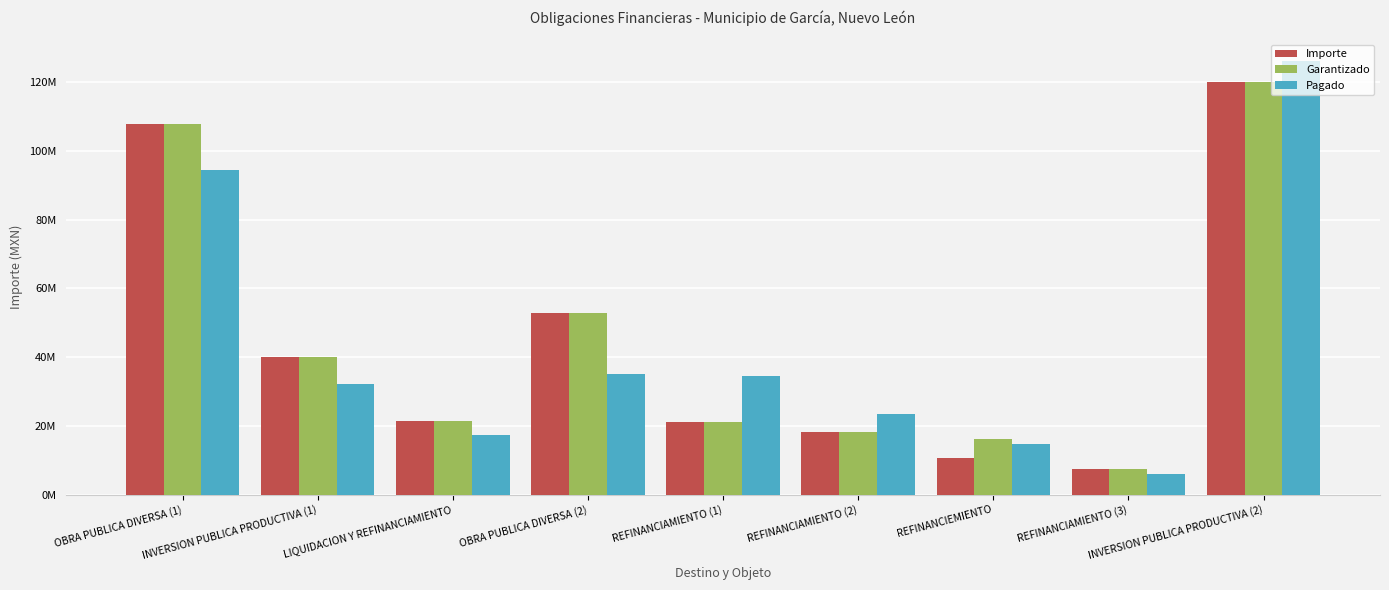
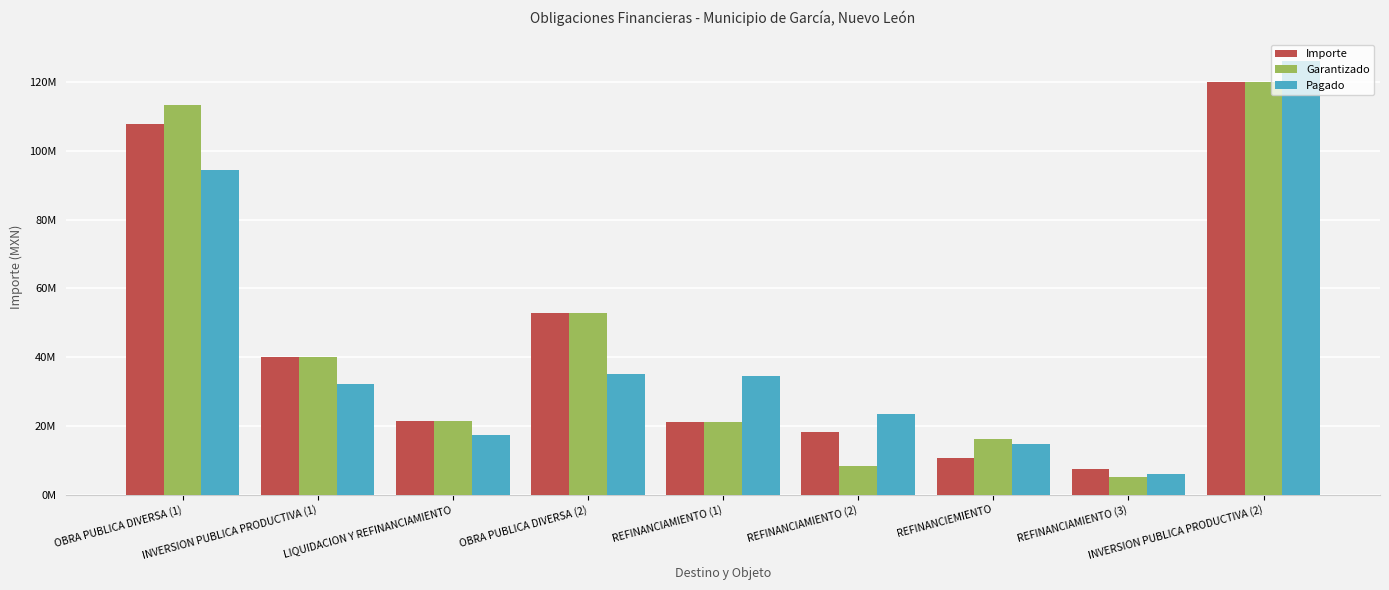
  {
    "Importe": {
      "OBRA PUBLICA DIVERSA (1)": 108000000,
      "INVERSION PUBLICA PRODUCTIVA (1)": 40000000,
      "LIQUIDACION Y REFINANCIAMIENTO": 21000000,
      "OBRA PUBLICA DIVERSA (2)": 53000000,
      "REFINANCIAMIENTO (1)": 21000000,
      "REFINANCIAMIENTO (2)": 18000000,
      "REFINANCIEMIENTO": 11000000,
      "REFINANCIAMIENTO (3)": 7000000,
      "INVERSION PUBLICA PRODUCTIVA (2)": 120000000
    },
    "Garantizado": {
-     "OBRA PUBLICA DIVERSA (1)": 108000000,
+     "OBRA PUBLICA DIVERSA (1)": 113000000,
      "INVERSION PUBLICA PRODUCTIVA (1)": 40000000,
      "LIQUIDACION Y REFINANCIAMIENTO": 21000000,
      "OBRA PUBLICA DIVERSA (2)": 53000000,
      "REFINANCIAMIENTO (1)": 21000000,
-     "REFINANCIAMIENTO (2)": 18000000,
+     "REFINANCIAMIENTO (2)": 8000000,
      "REFINANCIEMIENTO": 16000000,
-     "REFINANCIAMIENTO (3)": 7000000,
+     "REFINANCIAMIENTO (3)": 5000000,
      "INVERSION PUBLICA PRODUCTIVA (2)": 120000000
    },
    "Pagado": {
      "OBRA PUBLICA DIVERSA (1)": 94000000,
      "INVERSION PUBLICA PRODUCTIVA (1)": 32000000,
      "LIQUIDACION Y REFINANCIAMIENTO": 17000000,
      "OBRA PUBLICA DIVERSA (2)": 35000000,
      "REFINANCIAMIENTO (1)": 35000000,
      "REFINANCIAMIENTO (2)": 23000000,
      "REFINANCIEMIENTO": 15000000,
      "REFINANCIAMIENTO (3)": 6000000
    }
  }
